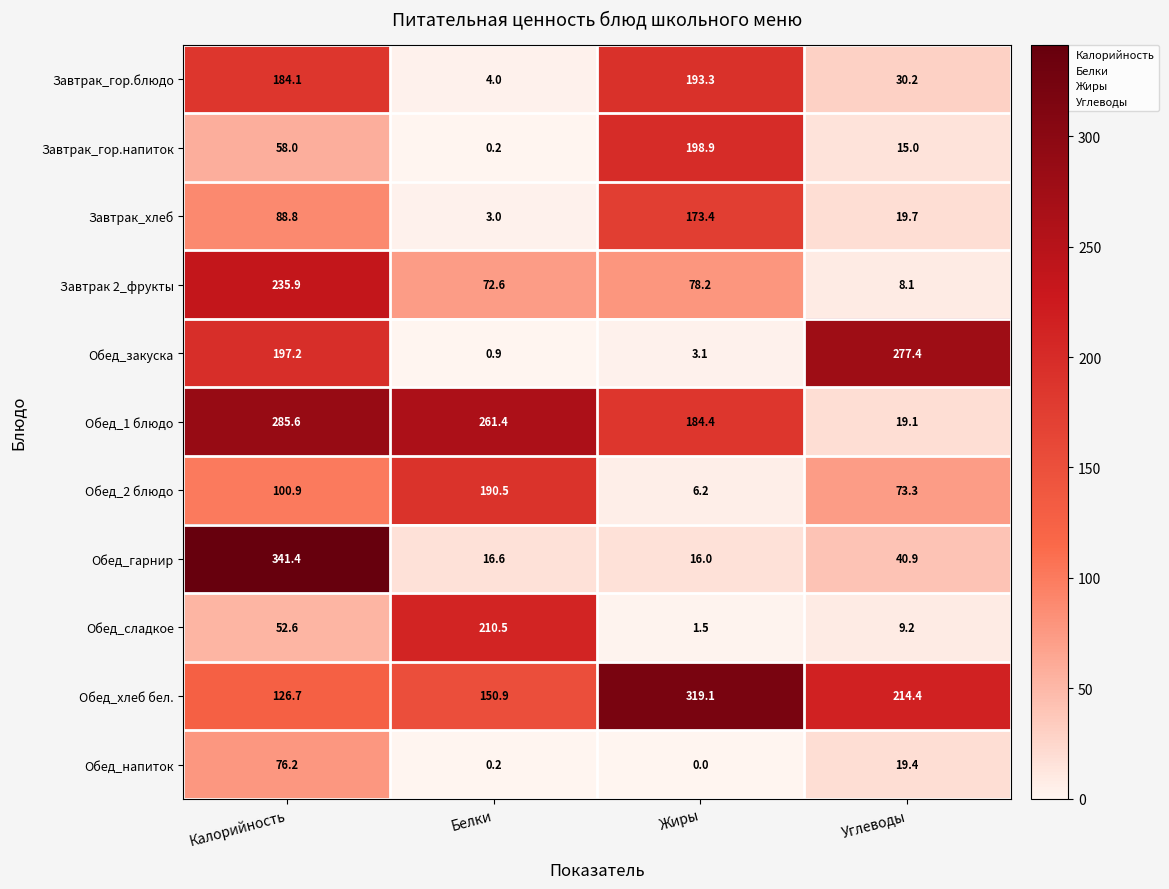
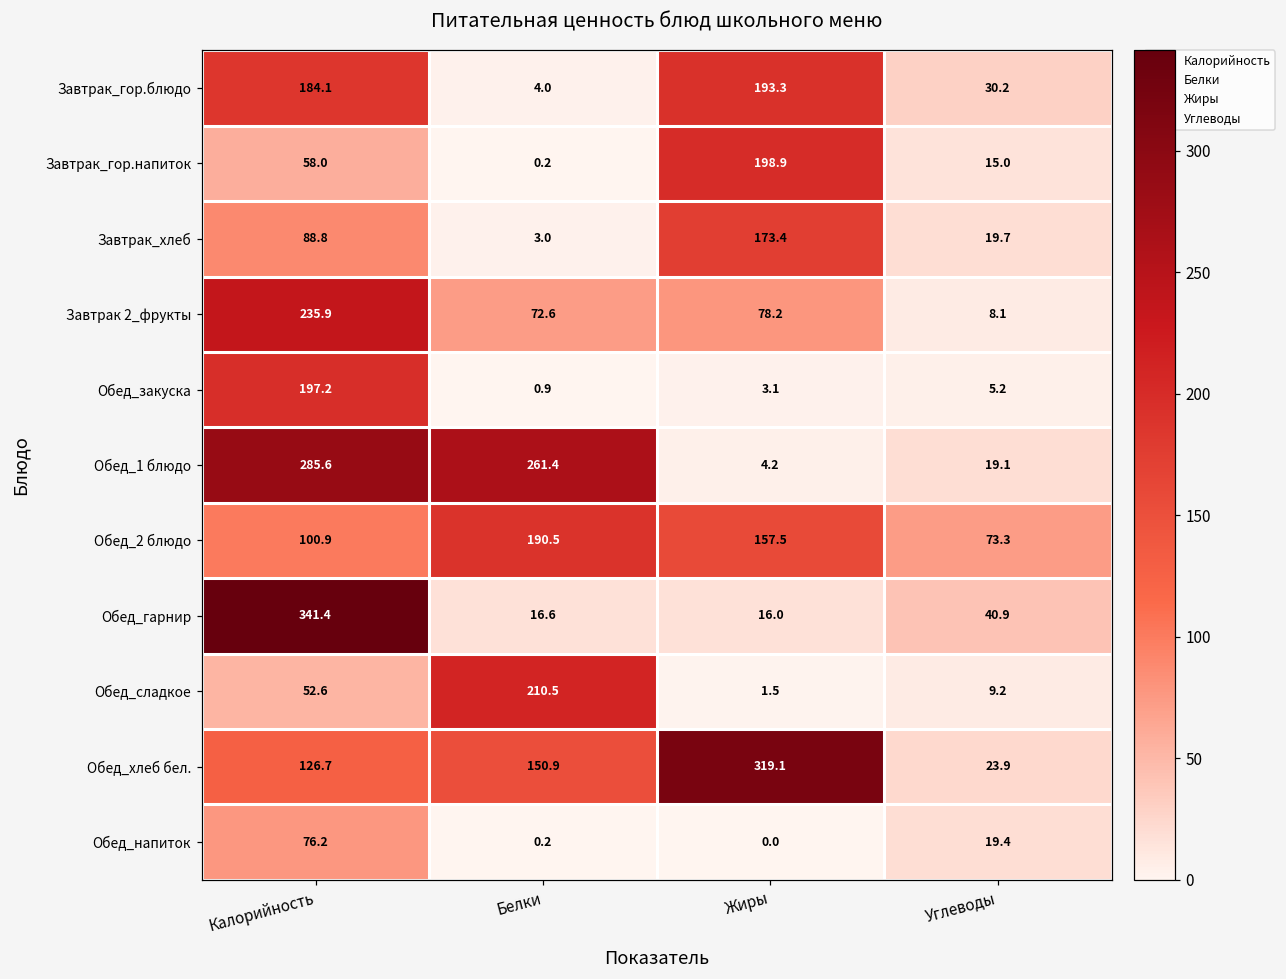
  {
    "Завтрак_гор.блюдо": {
      "Калорийность": 184.1,
      "Белки": 4.0,
      "Жиры": 193.3,
      "Углеводы": 30.2
    },
    "Завтрак_гор.напиток": {
      "Калорийность": 58.0,
      "Белки": 0.2,
      "Жиры": 198.9,
      "Углеводы": 15.0
    },
    "Завтрак_хлеб": {
      "Калорийность": 88.8,
      "Белки": 3.0,
      "Жиры": 173.4,
      "Углеводы": 19.7
    },
    "Завтрак 2_фрукты": {
      "Калорийность": 235.9,
      "Белки": 72.6,
      "Жиры": 78.2,
      "Углеводы": 8.1
    },
    "Обед_закуска": {
      "Калорийность": 197.2,
      "Белки": 0.9,
      "Жиры": 3.1,
-     "Углеводы": 277.4
+     "Углеводы": 5.2
    },
    "Обед_1 блюдо": {
      "Калорийность": 285.6,
      "Белки": 261.4,
-     "Жиры": 184.4,
+     "Жиры": 4.2,
      "Углеводы": 19.1
    },
    "Обед_2 блюдо": {
      "Калорийность": 100.9,
      "Белки": 190.5,
-     "Жиры": 6.2,
+     "Жиры": 157.5,
      "Углеводы": 73.3
    },
    "Обед_гарнир": {
      "Калорийность": 341.4,
      "Белки": 16.6,
      "Жиры": 16.0,
      "Углеводы": 40.9
    },
    "Обед_сладкое": {
      "Калорийность": 52.6,
      "Белки": 210.5,
      "Жиры": 1.5,
      "Углеводы": 9.2
    },
    "Обед_хлеб бел.": {
      "Калорийность": 126.7,
      "Белки": 150.9,
      "Жиры": 319.1,
-     "Углеводы": 214.4
+     "Углеводы": 23.9
    },
    "Обед_напиток": {
      "Калорийность": 76.2,
      "Белки": 0.2,
      "Жиры": 0.0,
      "Углеводы": 19.4
    }
  }
